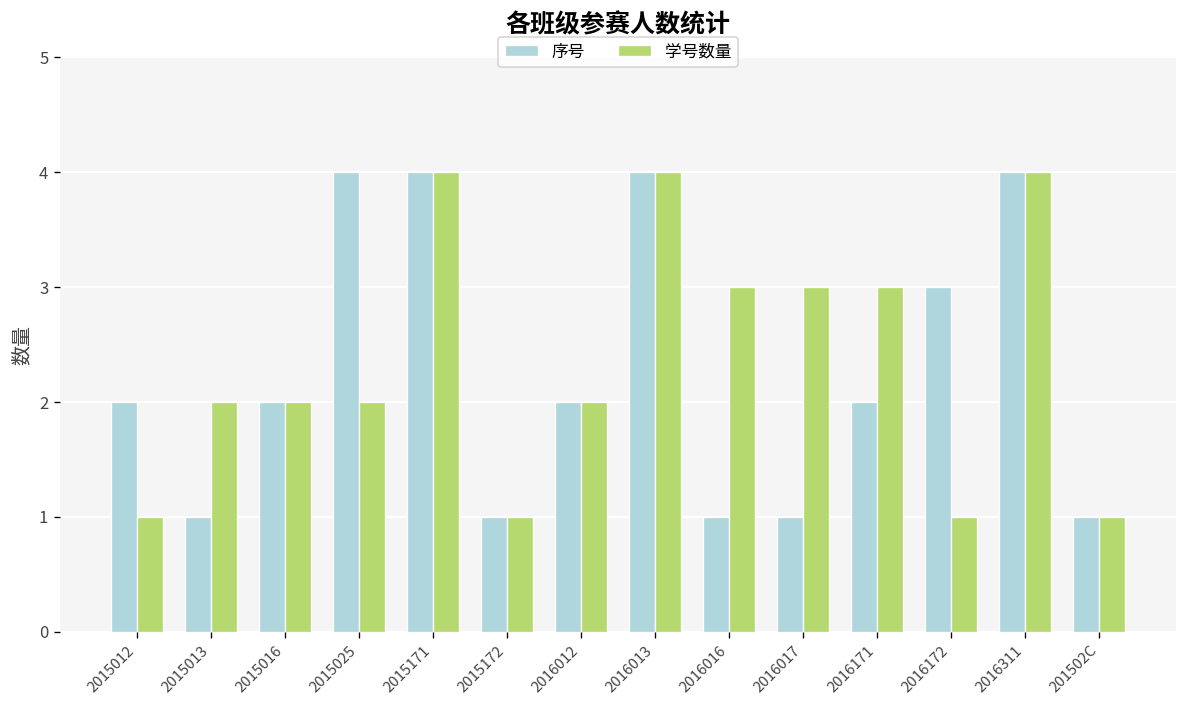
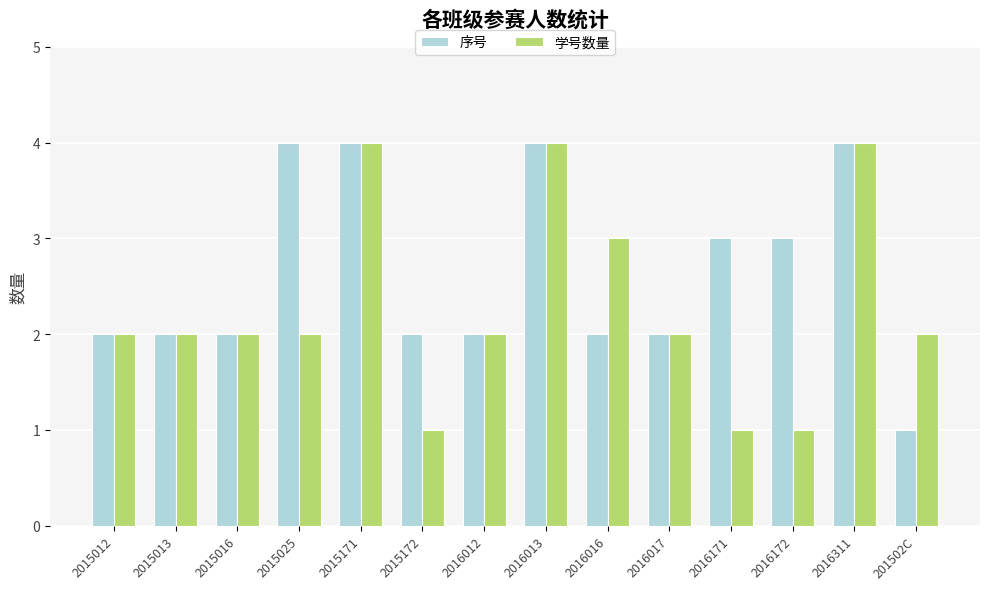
  {
    "序号": {
      "2015012": 2,
-     "2015013": 1,
+     "2015013": 2,
      "2015016": 2,
      "2015025": 4,
      "2015171": 4,
-     "2015172": 1,
+     "2015172": 2,
      "2016012": 2,
      "2016013": 4,
-     "2016016": 1,
-     "2016017": 1,
-     "2016171": 2,
+     "2016016": 2,
+     "2016017": 2,
+     "2016171": 3,
      "2016172": 3,
      "2016311": 4,
      "201502C": 1
    },
    "学号数量": {
-     "2015012": 1,
+     "2015012": 2,
      "2015013": 2,
      "2015016": 2,
      "2015025": 2,
      "2015171": 4,
      "2015172": 1,
      "2016012": 2,
      "2016013": 4,
      "2016016": 3,
-     "2016017": 3,
-     "2016171": 3,
+     "2016017": 2,
+     "2016171": 1,
      "2016172": 1,
      "2016311": 4,
-     "201502C": 1
+     "201502C": 2
    }
  }
